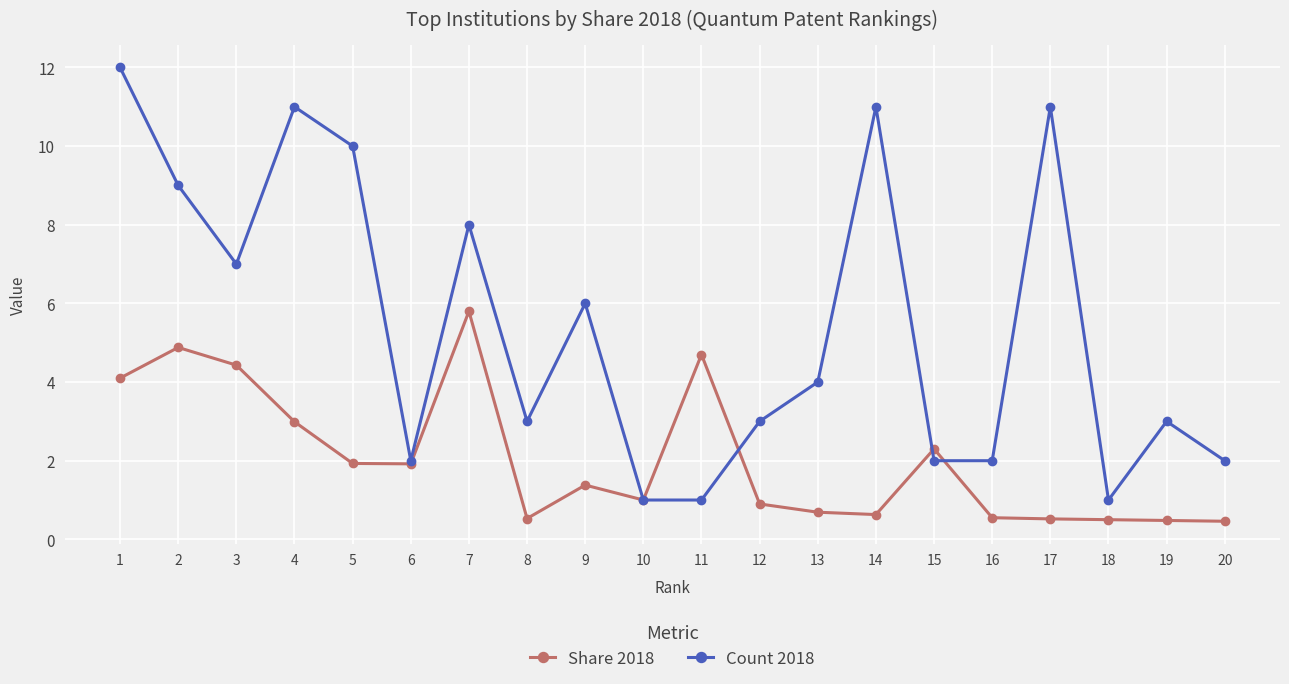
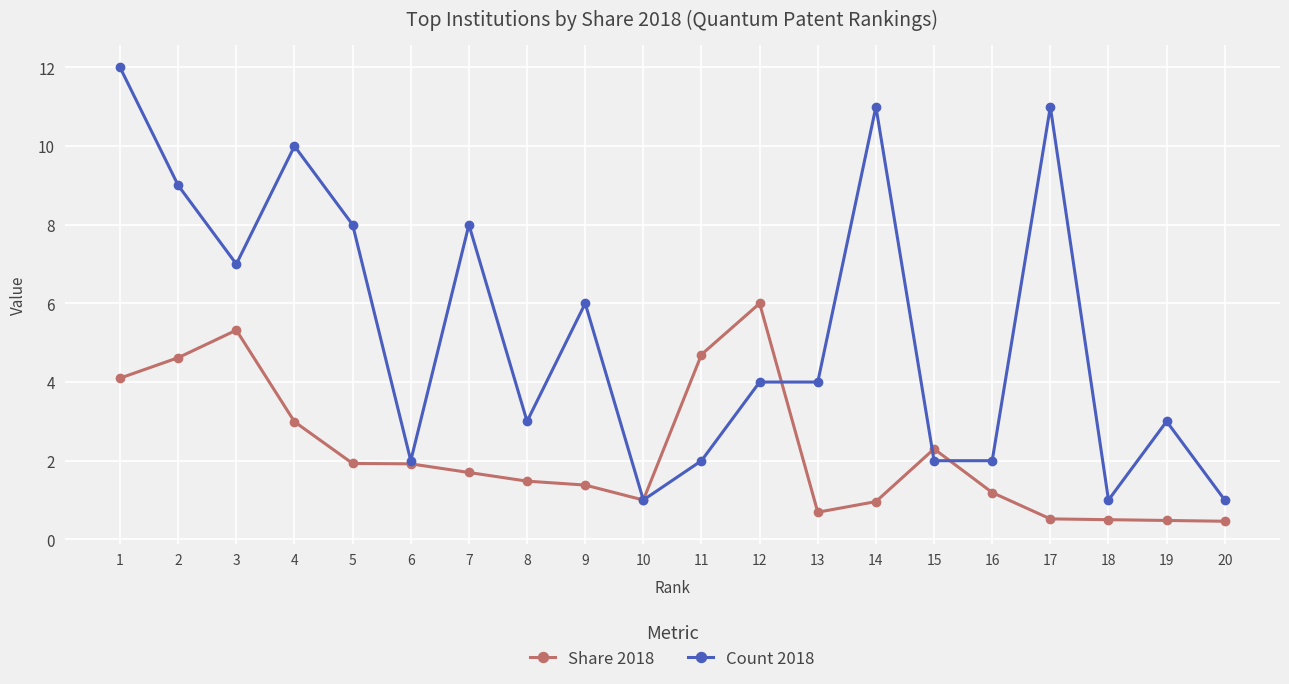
  {
    "Share 2018": {
      "1": 4.1,
-     "2": 4.9,
-     "3": 4.4,
+     "2": 4.6,
+     "3": 5.3,
      "4": 3.0,
      "5": 1.9,
      "6": 1.9,
-     "7": 5.8,
-     "8": 0.5,
+     "7": 1.7,
+     "8": 1.5,
      "9": 1.4,
      "11": 4.7,
-     "12": 0.9,
+     "12": 6.0,
      "13": 0.7,
-     "14": 0.6,
+     "14": 1.0,
      "15": 2.3,
-     "16": 0.6,
+     "16": 1.2,
      "17": 0.5,
      "18": 0.5,
      "19": 0.5,
      "20": 0.5
    },
    "Count 2018": {
      "1": 12,
      "2": 9,
      "3": 7,
-     "4": 11,
-     "5": 10,
+     "4": 10,
+     "5": 8,
      "6": 2,
      "7": 8,
      "8": 3,
      "9": 6,
-     "11": 1,
-     "12": 3,
+     "11": 2,
+     "12": 4,
      "13": 4,
      "14": 11,
      "15": 2,
      "16": 2,
      "17": 11,
      "18": 1,
      "19": 3,
-     "20": 2
+     "20": 1
    }
  }
